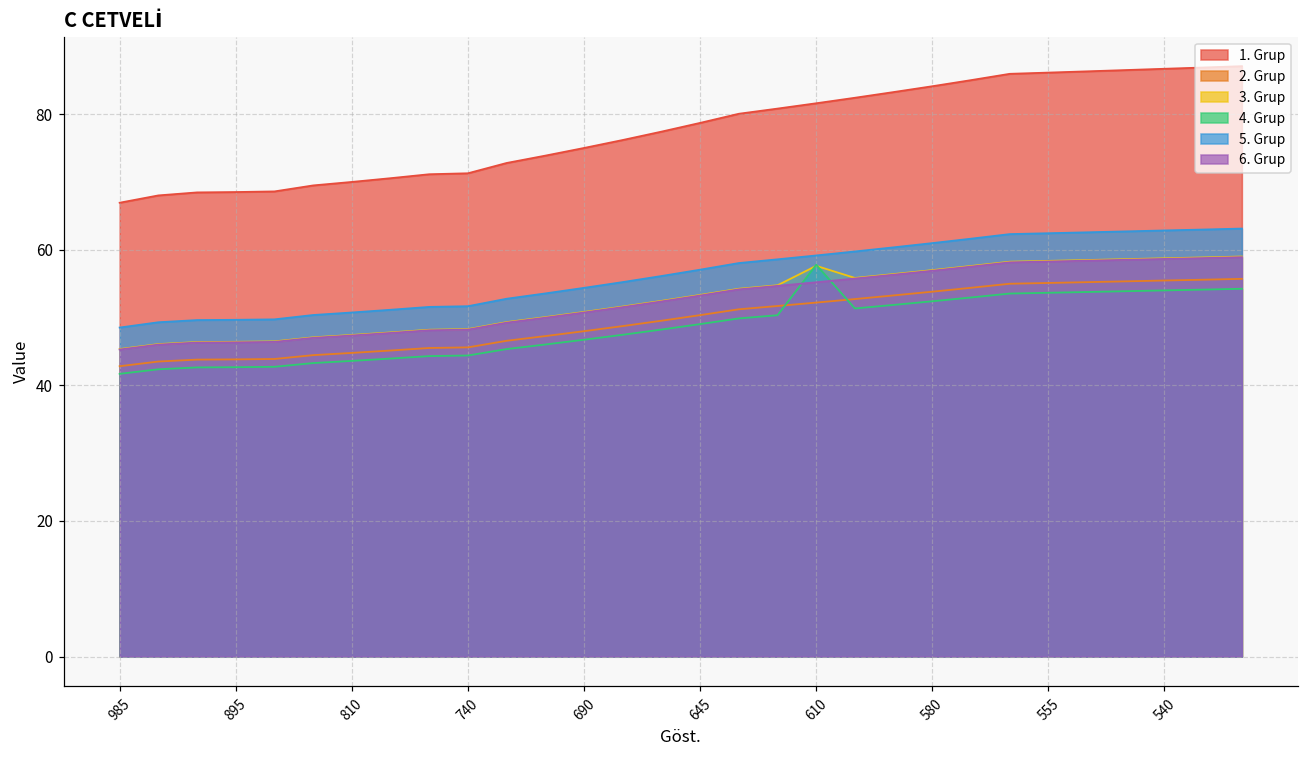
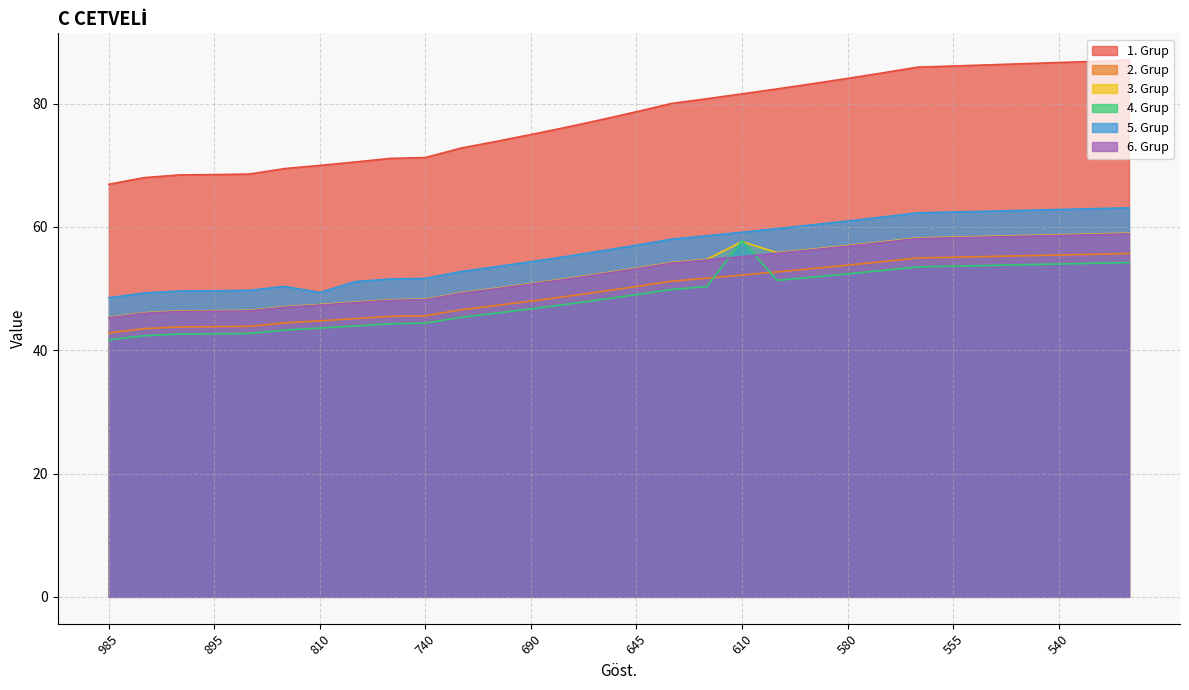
  {
    "4. Grup": {
      "985": 42,
      "895": 43,
      "810": 44,
      "740": 44,
      "690": 47,
      "645": 49,
      "580": 52,
      "555": 54,
      "540": 54
    },
    "5. Grup": {
      "985": 49,
      "895": 50,
-     "810": 51,
+     "810": 49,
      "740": 52,
      "690": 54,
      "645": 57,
      "610": 59,
      "580": 61,
      "555": 62,
      "540": 63
    },
    "6. Grup": {
      "610": 55
    }
  }
